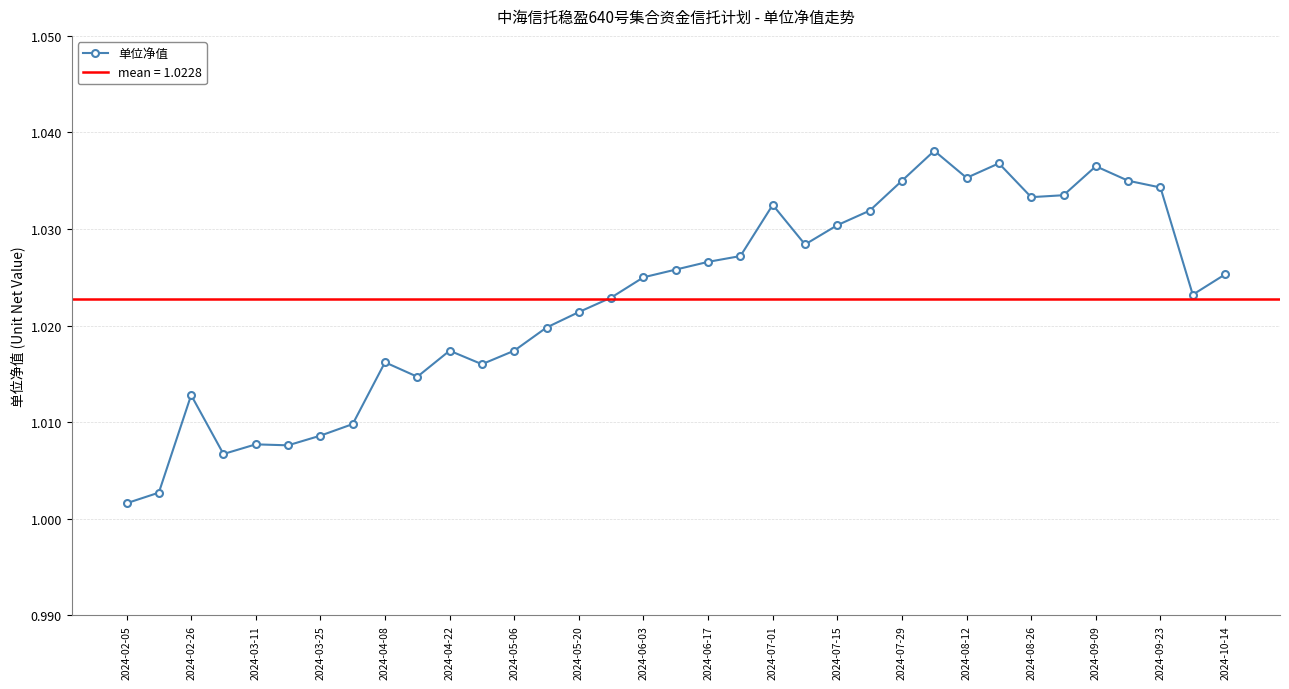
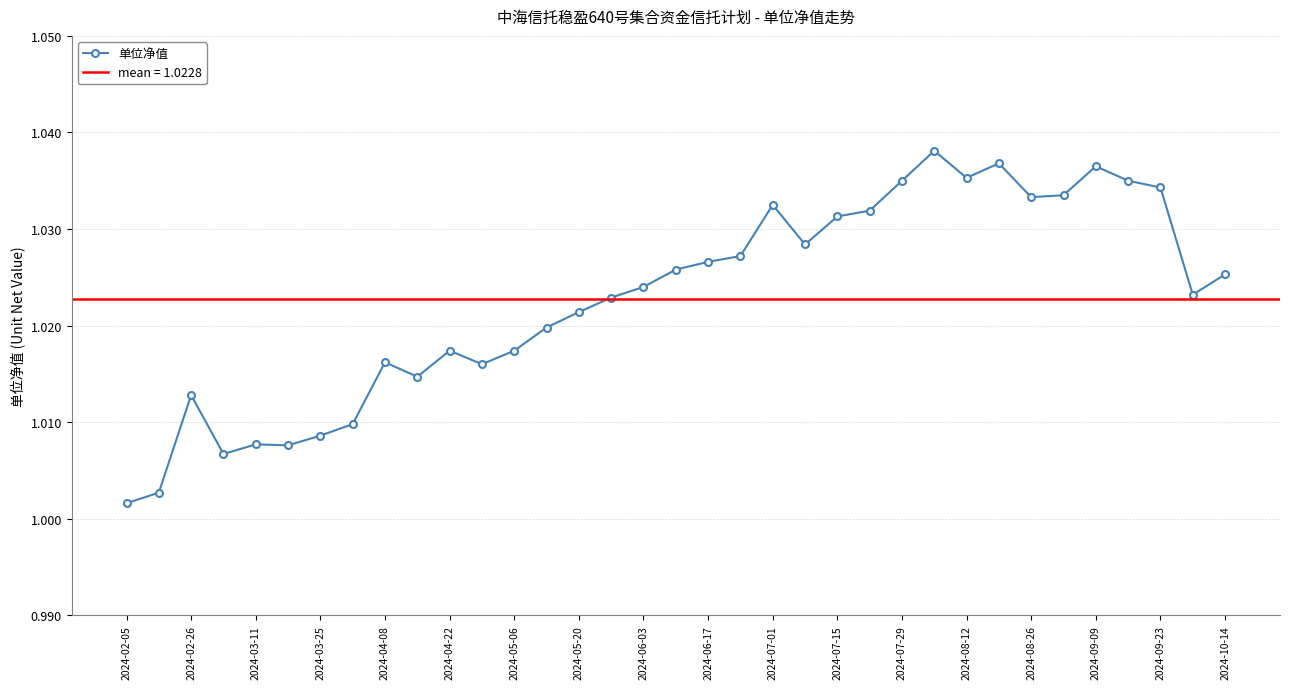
  {
    "2024-02-05": 1.002,
    "2024-02-26": 1.013,
    "2024-03-11": 1.008,
    "2024-03-25": 1.009,
    "2024-04-08": 1.016,
    "2024-04-22": 1.017,
    "2024-05-06": 1.017,
    "2024-05-20": 1.021,
-   "2024-06-03": 1.025,
+   "2024-06-03": 1.024,
    "2024-06-17": 1.027,
    "2024-07-01": 1.033,
-   "2024-07-15": 1.030,
+   "2024-07-15": 1.031,
    "2024-07-29": 1.035,
    "2024-08-12": 1.035,
    "2024-08-26": 1.033,
    "2024-09-09": 1.037,
    "2024-09-23": 1.034,
    "2024-10-14": 1.025
  }
